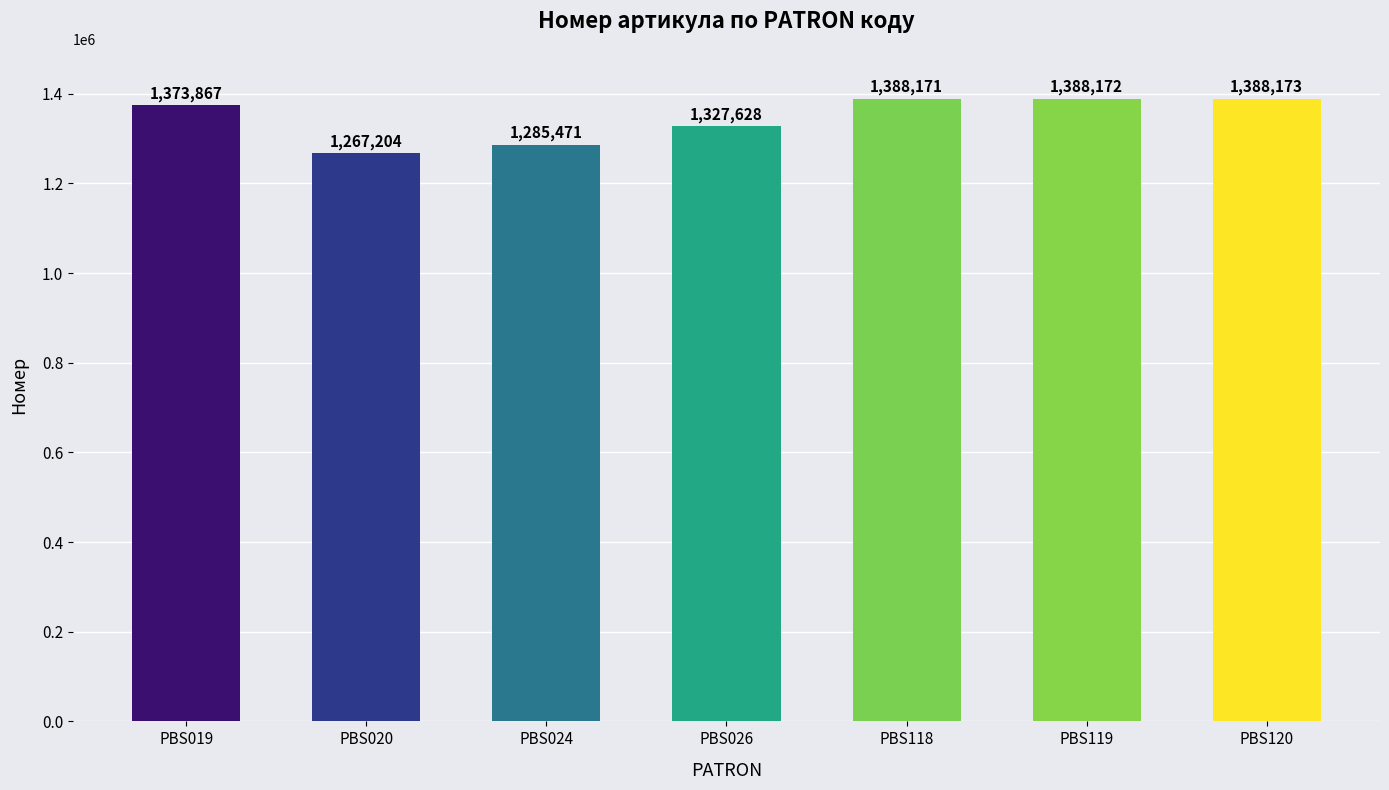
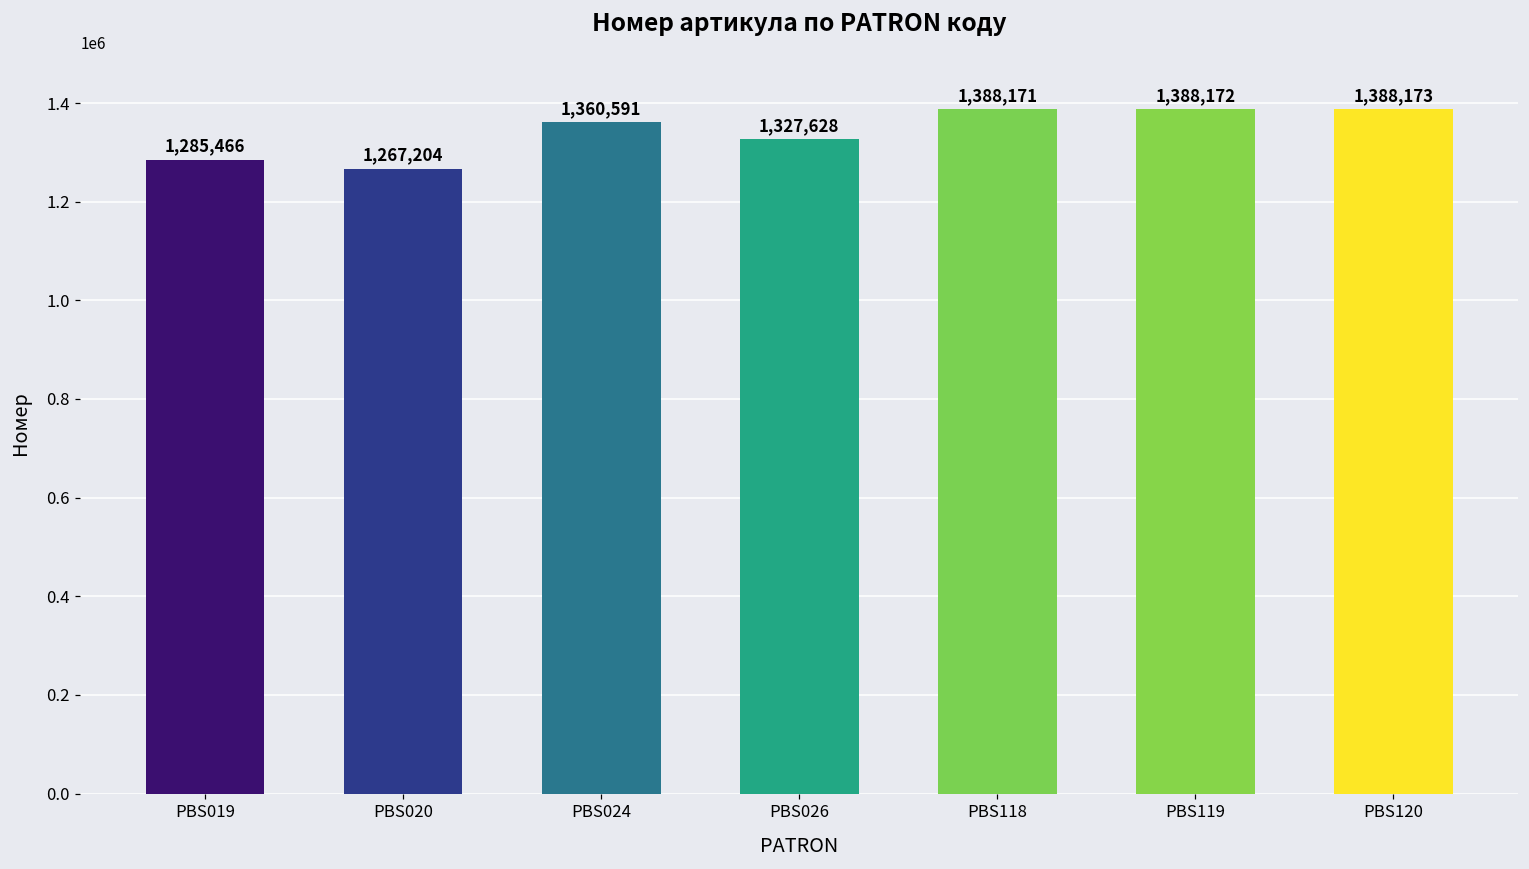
  {
-   "PBS019": "1,373,867",
+   "PBS019": "1,285,466",
    "PBS020": "1,267,204",
-   "PBS024": "1,285,471",
+   "PBS024": "1,360,591",
    "PBS026": "1,327,628",
    "PBS118": "1,388,171",
    "PBS119": "1,388,172",
    "PBS120": "1,388,173"
  }
